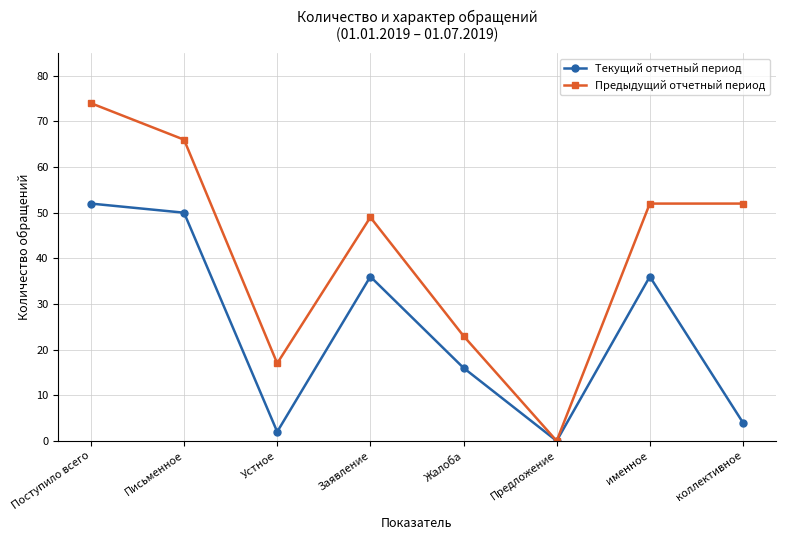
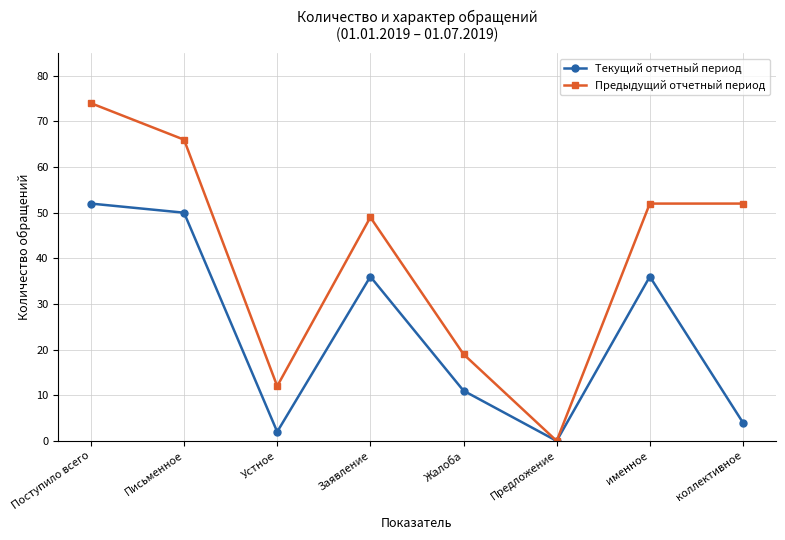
  {
    "Текущий отчетный период": {
      "Поступило всего": 52,
      "Письменное": 50,
      "Устное": 2,
      "Заявление": 36,
-     "Жалоба": 16,
+     "Жалоба": 11,
      "именное": 36,
      "коллективное": 4
    },
    "Предыдущий отчетный период": {
      "Поступило всего": 74,
      "Письменное": 66,
-     "Устное": 17,
+     "Устное": 12,
      "Заявление": 49,
-     "Жалоба": 23,
+     "Жалоба": 19,
      "именное": 52,
      "коллективное": 52
    }
  }
